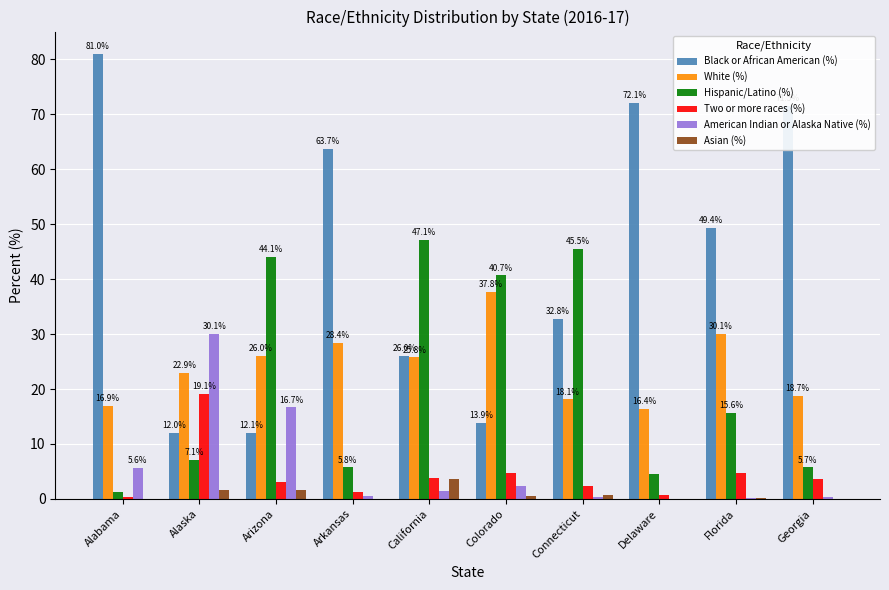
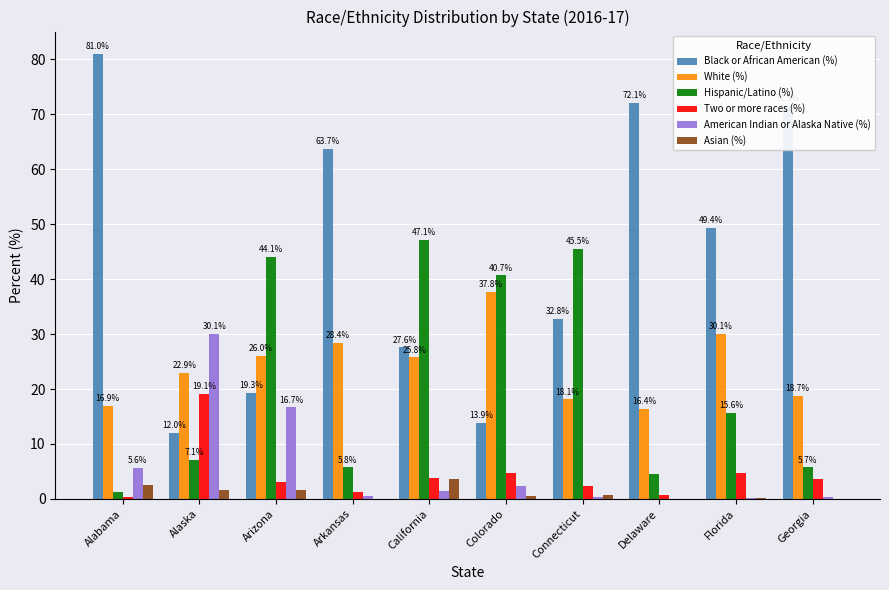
  {
    "Black or African American (%)": {
      "Alabama": "81.0%",
      "Alaska": "12.0%",
-     "Arizona": "12.1%",
+     "Arizona": "19.3%",
      "Arkansas": "63.7%",
-     "California": "26.0%",
+     "California": "27.6%",
      "Colorado": "13.9%",
      "Connecticut": "32.8%",
      "Delaware": "72.1%",
      "Florida": "49.4%"
    },
    "White (%)": {
      "Alabama": "16.9%",
      "Alaska": "22.9%",
      "Arizona": "26.0%",
      "Arkansas": "28.4%",
      "Colorado": "37.8%",
      "Connecticut": "18.1%",
      "Delaware": "16.4%",
      "Florida": "30.1%",
      "Georgia": "18.7%"
    },
    "Hispanic/Latino (%)": {
      "Alaska": "7.1%",
      "Arizona": "44.1%",
      "Arkansas": "5.8%",
      "California": "47.1%",
      "Colorado": "40.7%",
      "Connecticut": "45.5%",
      "Florida": "15.6%",
      "Georgia": "5.7%"
    },
    "Two or more races (%)": {
      "Alaska": "19.1%"
    },
    "American Indian or Alaska Native (%)": {
      "Alabama": "5.6%",
      "Alaska": "30.1%",
      "Arizona": "16.7%"
    },
    "Asian (%)": {
-     "Alabama": "0",
+     "Alabama": "3",
      "Alaska": "2",
      "Arizona": "2",
      "Arkansas": "0",
      "California": "4",
      "Colorado": "0",
      "Connecticut": "1",
      "Delaware": "0",
      "Georgia": "0"
    }
  }
